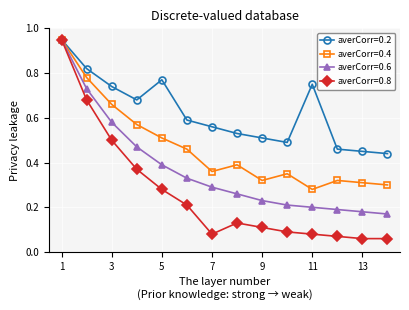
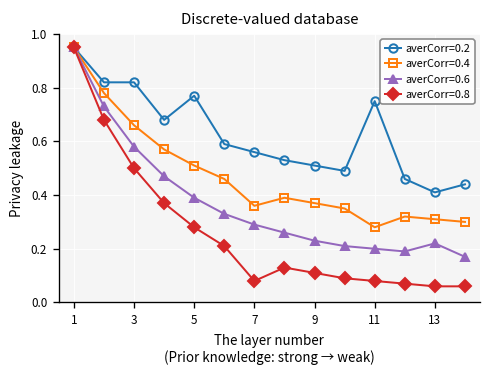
  {
    "averCorr=0.2": {
-     "3": 0.74,
+     "3": 0.82,
      "5": 0.77,
      "7": 0.56,
      "9": 0.51,
      "11": 0.75,
-     "13": 0.45
+     "13": 0.41
    },
    "averCorr=0.4": {
      "3": 0.66,
      "5": 0.51,
      "7": 0.36,
-     "9": 0.32,
+     "9": 0.37,
      "11": 0.28,
      "13": 0.31
    },
    "averCorr=0.6": {
      "3": 0.58,
      "5": 0.39,
      "7": 0.29,
      "9": 0.23,
      "11": 0.20,
-     "13": 0.18
+     "13": 0.22
    },
    "averCorr=0.8": {
      "3": 0.50,
      "5": 0.28,
      "7": 0.08,
      "9": 0.11,
      "11": 0.08,
      "13": 0.06
    }
  }
